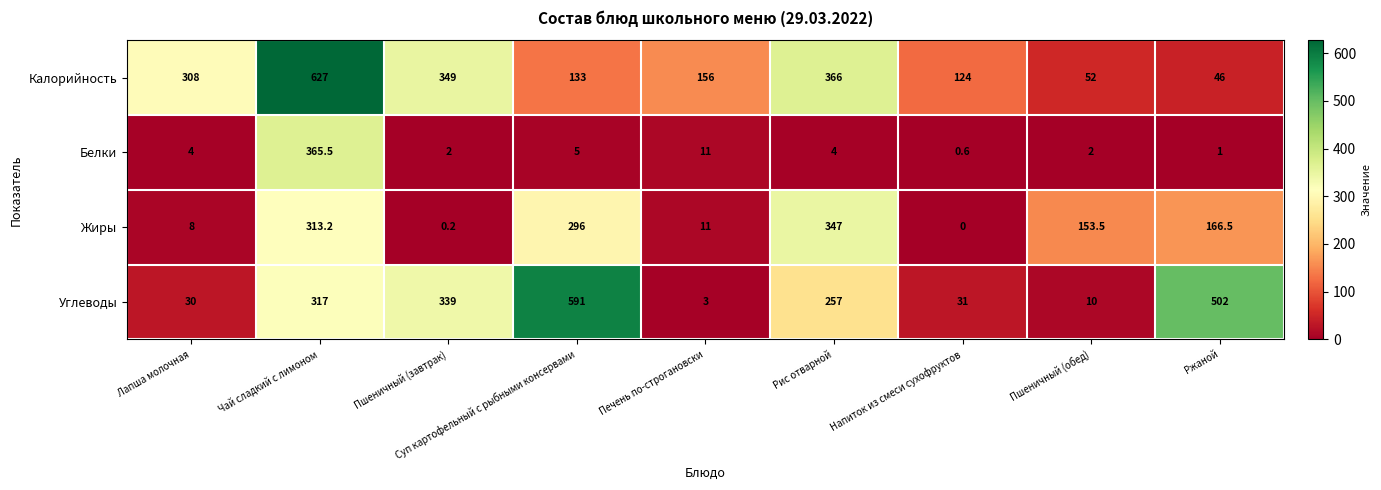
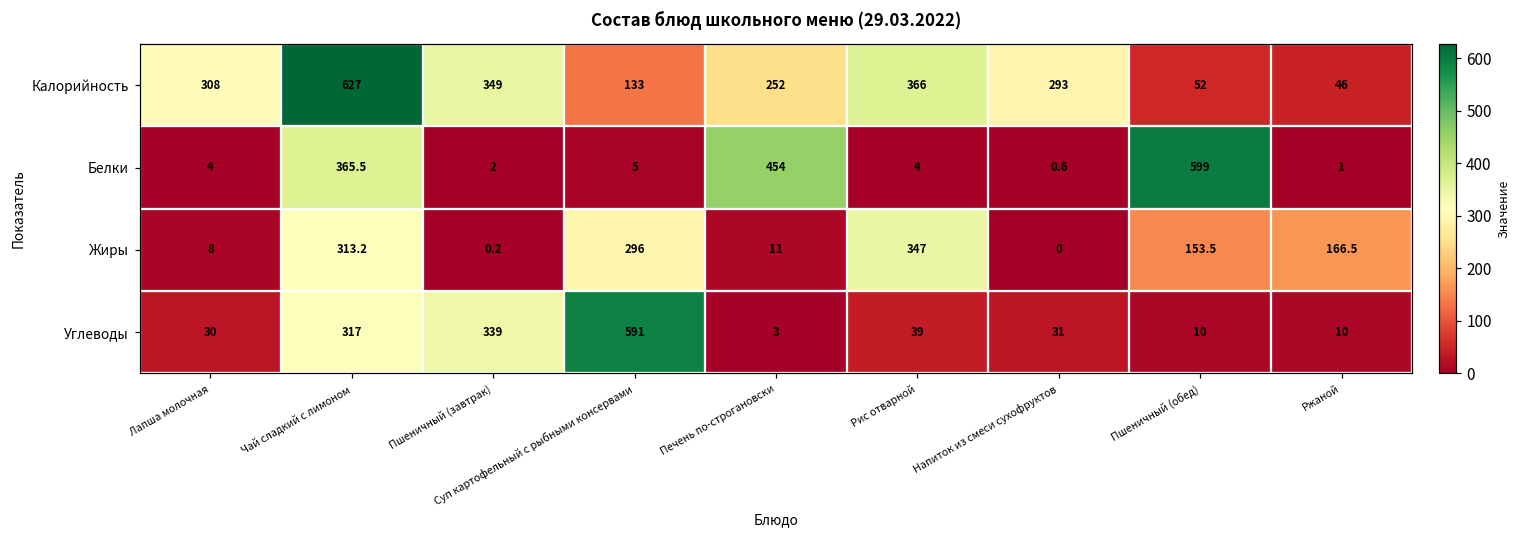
  {
    "Калорийность": {
      "Лапша молочная": 308,
      "Чай сладкий с лимоном": 627,
      "Пшеничный (завтрак)": 349,
      "Суп картофельный с рыбными консервами": 133,
-     "Печень по-строгановски": 156,
+     "Печень по-строгановски": 252,
      "Рис отварной": 366,
-     "Напиток из смеси сухофруктов": 124,
+     "Напиток из смеси сухофруктов": 293,
      "Пшеничный (обед)": 52,
      "Ржаной": 46
    },
    "Белки": {
      "Лапша молочная": 4,
      "Чай сладкий с лимоном": 365.5,
      "Пшеничный (завтрак)": 2,
      "Суп картофельный с рыбными консервами": 5,
-     "Печень по-строгановски": 11,
+     "Печень по-строгановски": 454,
      "Рис отварной": 4,
      "Напиток из смеси сухофруктов": 0.6,
-     "Пшеничный (обед)": 2,
+     "Пшеничный (обед)": 599,
      "Ржаной": 1
    },
    "Жиры": {
      "Лапша молочная": 8,
      "Чай сладкий с лимоном": 313.2,
      "Пшеничный (завтрак)": 0.2,
      "Суп картофельный с рыбными консервами": 296,
      "Печень по-строгановски": 11,
      "Рис отварной": 347,
      "Напиток из смеси сухофруктов": 0,
      "Пшеничный (обед)": 153.5,
      "Ржаной": 166.5
    },
    "Углеводы": {
      "Лапша молочная": 30,
      "Чай сладкий с лимоном": 317,
      "Пшеничный (завтрак)": 339,
      "Суп картофельный с рыбными консервами": 591,
      "Печень по-строгановски": 3,
-     "Рис отварной": 257,
+     "Рис отварной": 39,
      "Напиток из смеси сухофруктов": 31,
      "Пшеничный (обед)": 10,
-     "Ржаной": 502
+     "Ржаной": 10
    }
  }
